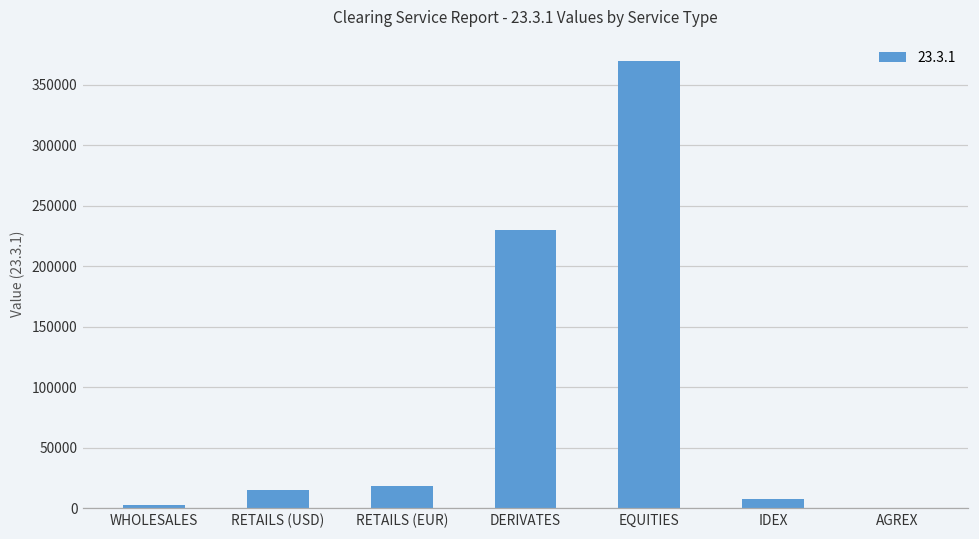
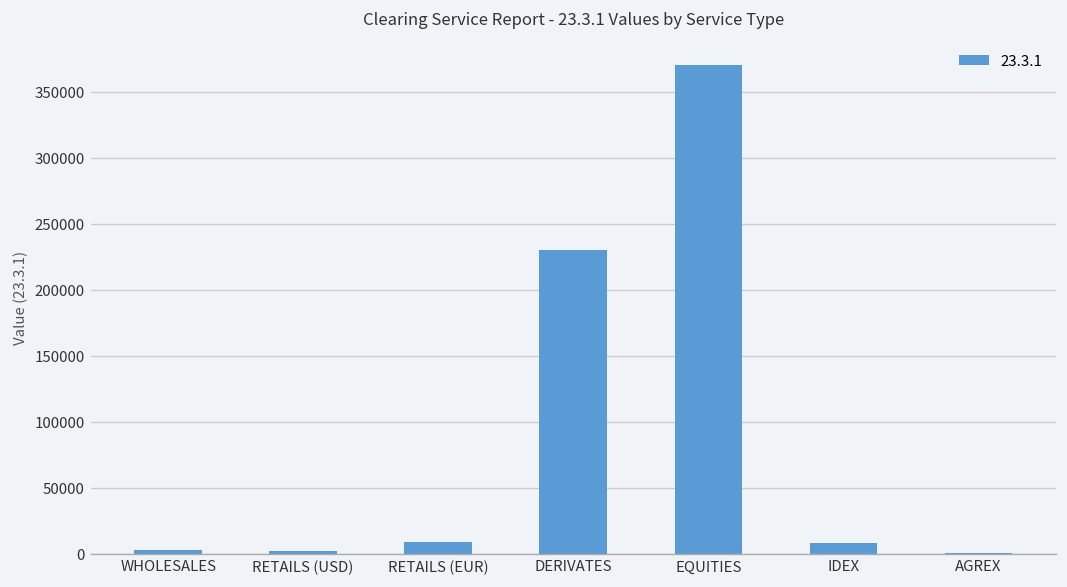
  {
    "WHOLESALES": 3000,
-   "RETAILS (USD)": 16000,
-   "RETAILS (EUR)": 18000,
+   "RETAILS (USD)": 2000,
+   "RETAILS (EUR)": 9000,
    "DERIVATES": 230000,
    "EQUITIES": 370000,
    "IDEX": 8000
  }
